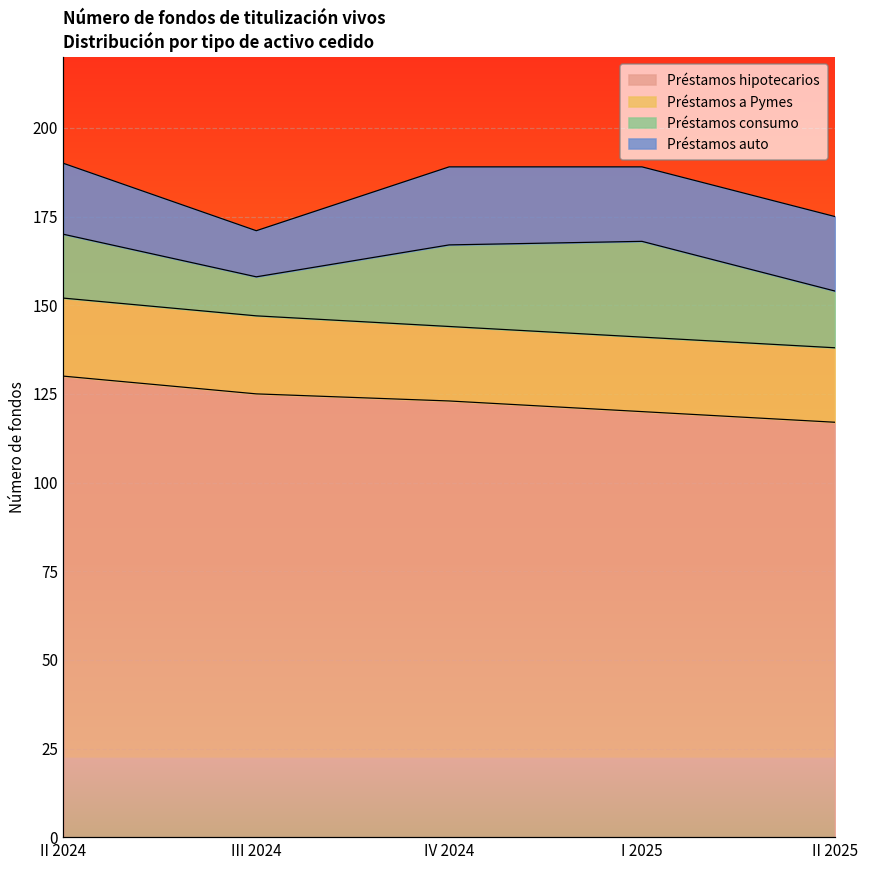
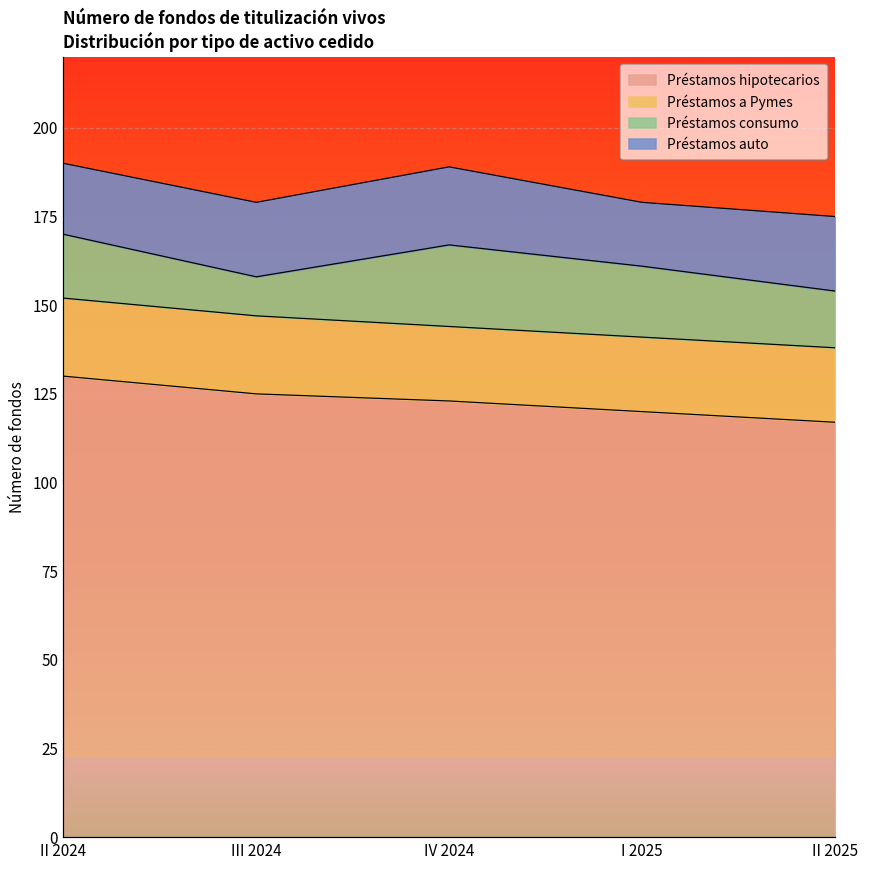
  {
    "Préstamos consumo": {
      "II 2024": 18,
      "III 2024": 11,
      "IV 2024": 23,
-     "I 2025": 27,
+     "I 2025": 20,
      "II 2025": 16
    },
    "Préstamos auto": {
      "II 2024": 20,
-     "III 2024": 13,
+     "III 2024": 21,
      "IV 2024": 22,
-     "I 2025": 21,
+     "I 2025": 18,
      "II 2025": 21
    }
  }
